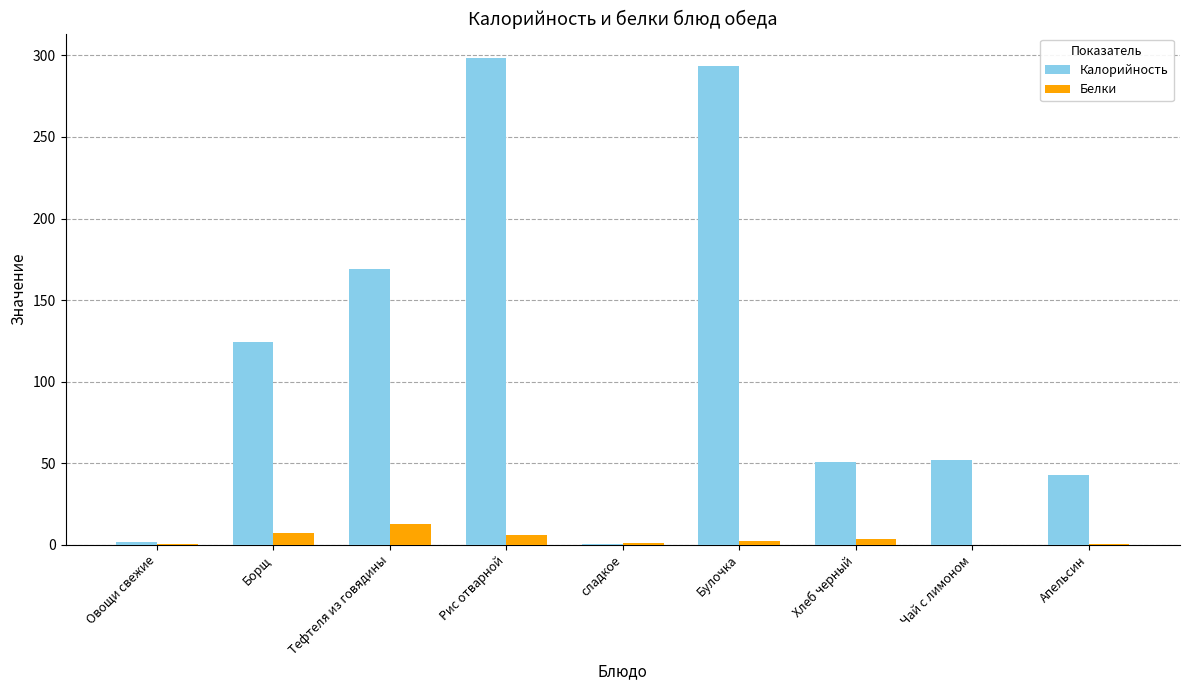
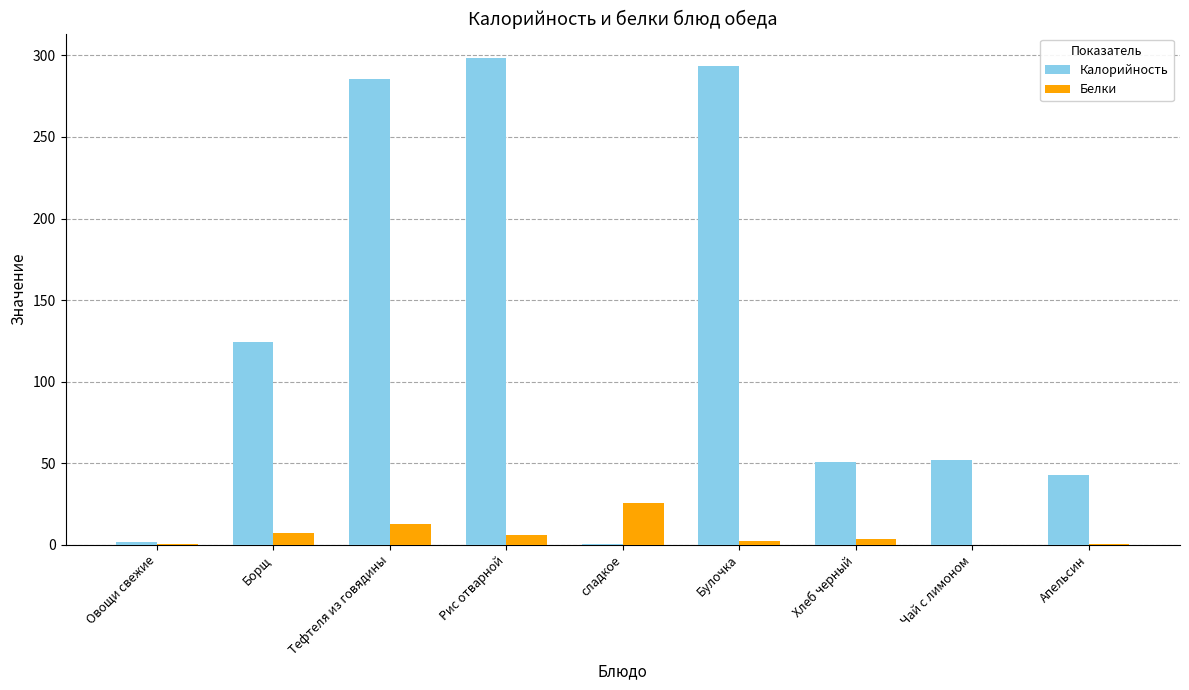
  {
    "Калорийность": {
      "Овощи свежие": 2,
      "Борщ": 124,
-     "Тефтеля из говядины": 169,
+     "Тефтеля из говядины": 285,
      "Рис отварной": 298,
      "Булочка": 294,
      "Хлеб черный": 50,
      "Чай с лимоном": 52,
      "Апельсин": 43
    },
    "Белки": {
      "Борщ": 7,
      "Тефтеля из говядины": 13,
      "Рис отварной": 6,
-     "сладкое": 1,
+     "сладкое": 25,
      "Булочка": 2,
      "Хлеб черный": 4,
      "Чай с лимоном": 0
    }
  }
